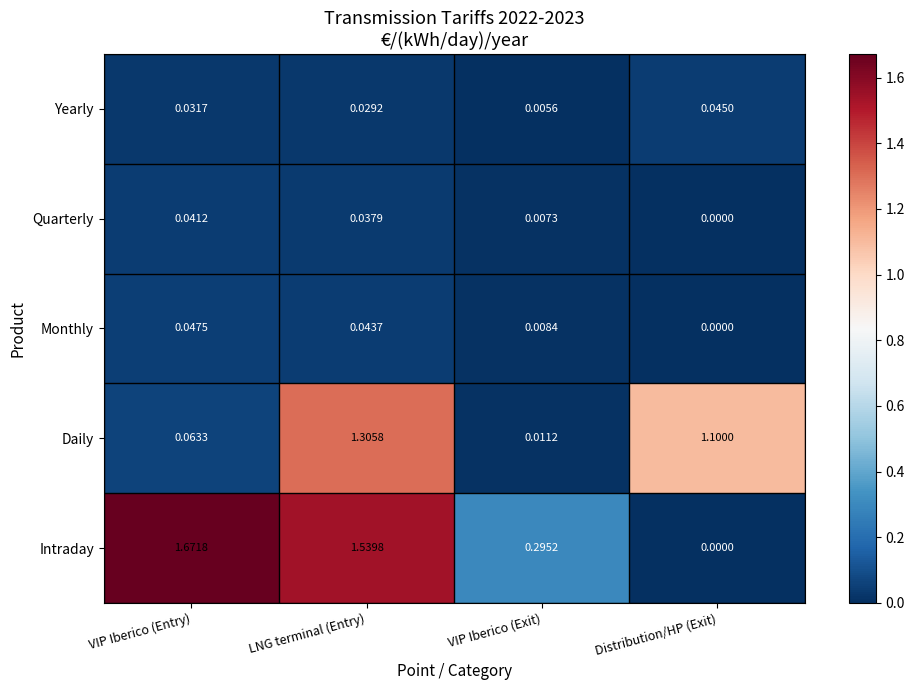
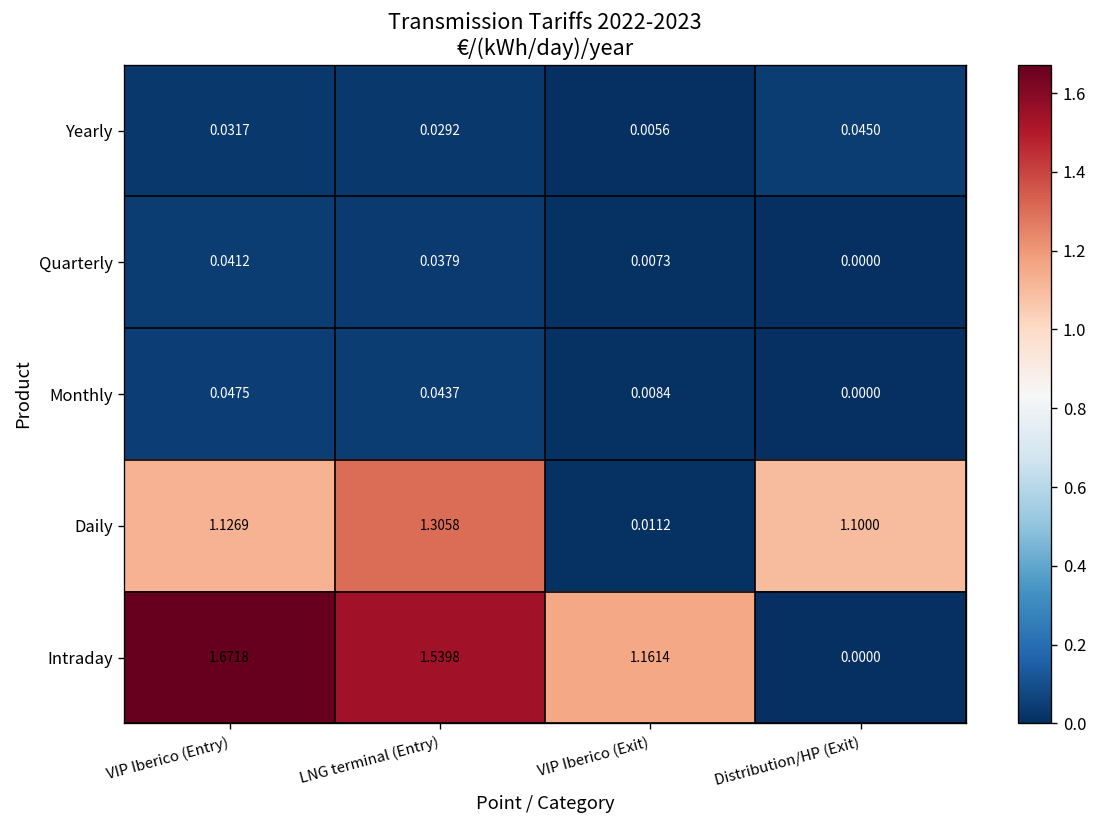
  {
    "Yearly": {
      "VIP Iberico (Entry)": 0.0317,
      "LNG terminal (Entry)": 0.0292,
      "VIP Iberico (Exit)": 0.0056,
      "Distribution/HP (Exit)": 0.0450
    },
    "Quarterly": {
      "VIP Iberico (Entry)": 0.0412,
      "LNG terminal (Entry)": 0.0379,
      "VIP Iberico (Exit)": 0.0073,
      "Distribution/HP (Exit)": 0.0000
    },
    "Monthly": {
      "VIP Iberico (Entry)": 0.0475,
      "LNG terminal (Entry)": 0.0437,
      "VIP Iberico (Exit)": 0.0084,
      "Distribution/HP (Exit)": 0.0000
    },
    "Daily": {
-     "VIP Iberico (Entry)": 0.0633,
+     "VIP Iberico (Entry)": 1.1269,
      "LNG terminal (Entry)": 1.3058,
      "VIP Iberico (Exit)": 0.0112,
      "Distribution/HP (Exit)": 1.1000
    },
    "Intraday": {
      "VIP Iberico (Entry)": 1.6718,
      "LNG terminal (Entry)": 1.5398,
-     "VIP Iberico (Exit)": 0.2952,
+     "VIP Iberico (Exit)": 1.1614,
      "Distribution/HP (Exit)": 0.0000
    }
  }
